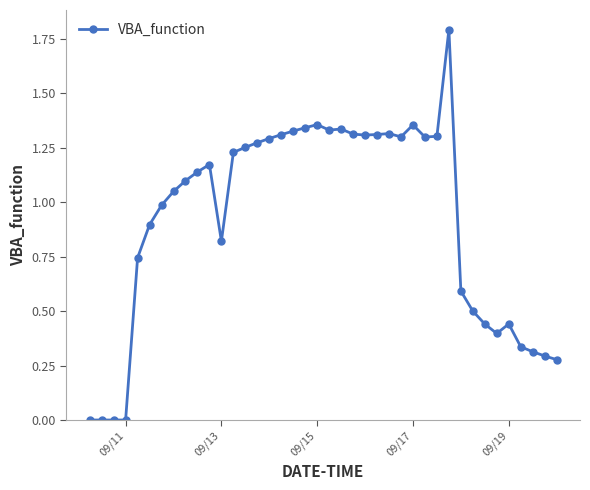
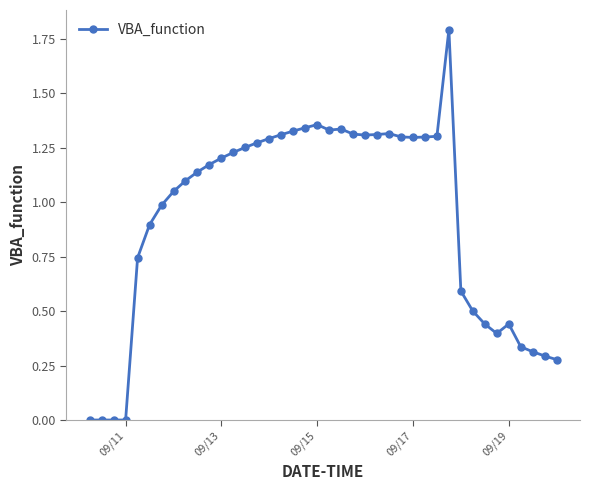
  {
    "09/11": 0.00,
-   "09/13": 0.82,
+   "09/13": 1.20,
    "09/15": 1.36,
-   "09/17": 1.36,
+   "09/17": 1.30,
    "09/19": 0.44
  }
